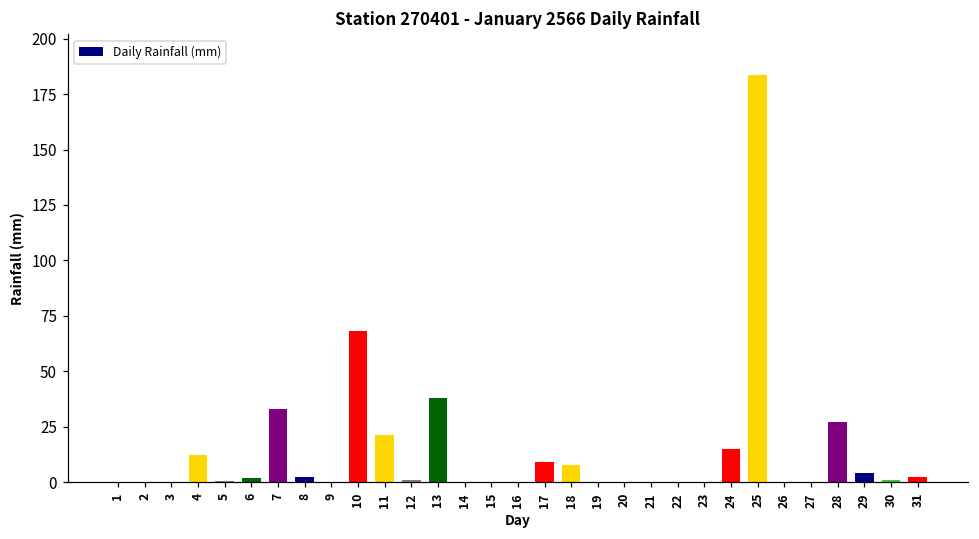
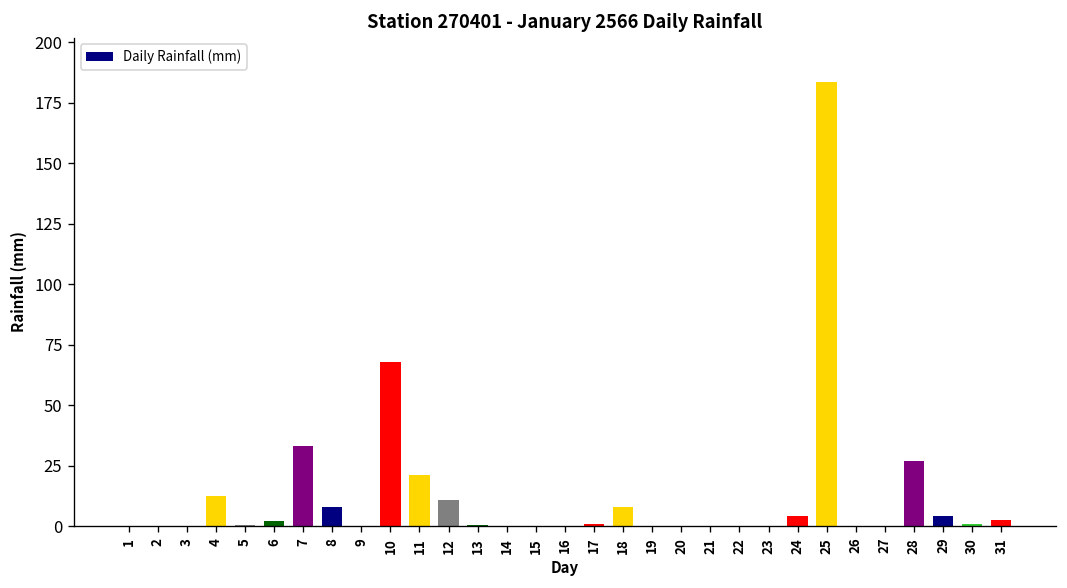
  {
    "1": 0,
    "2": 0,
    "3": 0,
    "4": 13,
    "6": 2,
    "7": 33,
-   "8": 3,
+   "8": 8,
    "9": 0,
    "10": 68,
    "11": 21,
-   "12": 1,
-   "13": 38,
+   "12": 11,
+   "13": 1,
    "14": 0,
    "15": 0,
    "16": 0,
-   "17": 9,
+   "17": 1,
    "18": 8,
    "19": 0,
    "20": 0,
    "21": 0,
    "22": 0,
    "23": 0,
-   "24": 15,
+   "24": 4,
    "25": 184,
    "26": 0,
    "27": 0,
    "28": 27,
    "29": 4,
    "31": 3
  }
